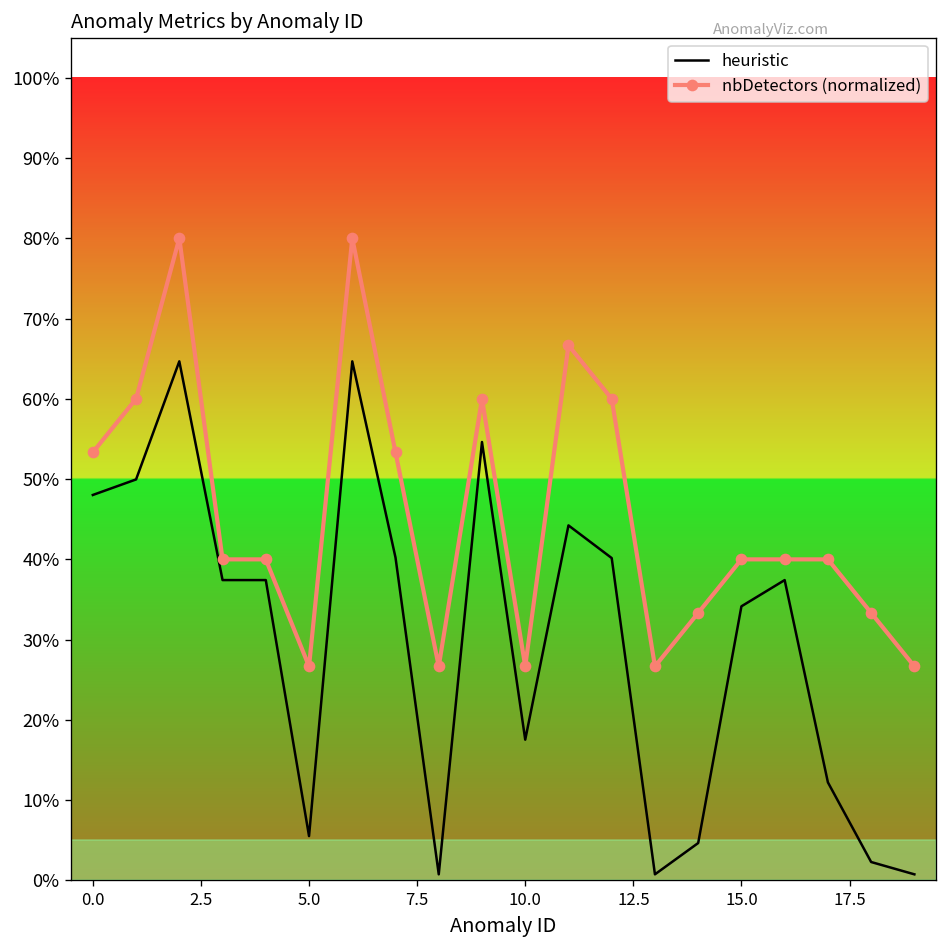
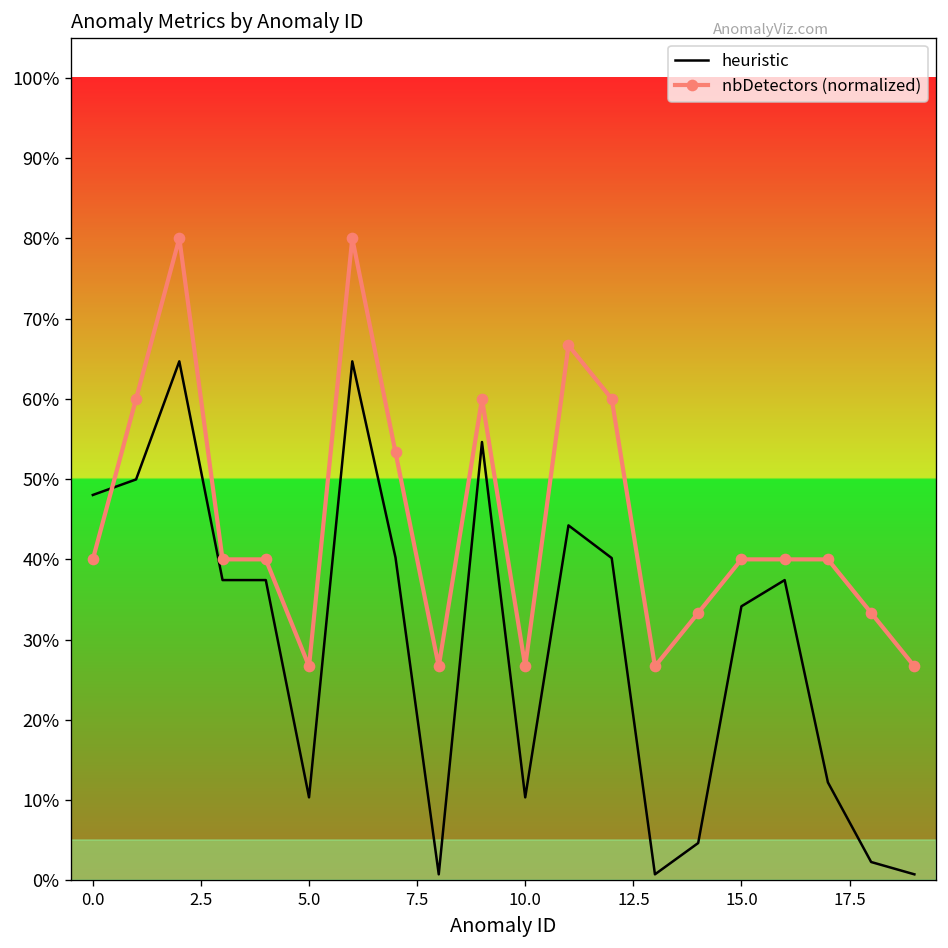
  {
    "heuristic": {
      "0.0": "48%",
-     "5.0": "6%",
-     "10.0": "18%",
+     "5.0": "10%",
+     "10.0": "10%",
      "15.0": "34%"
    },
    "nbDetectors (normalized)": {
-     "0.0": "53%",
+     "0.0": "40%",
      "5.0": "27%",
      "10.0": "27%",
      "15.0": "40%"
    }
  }
